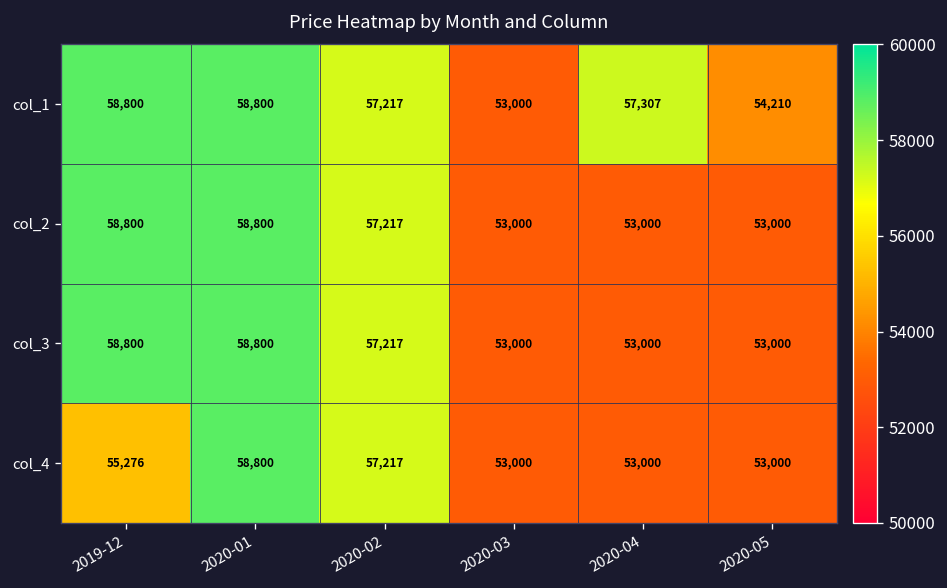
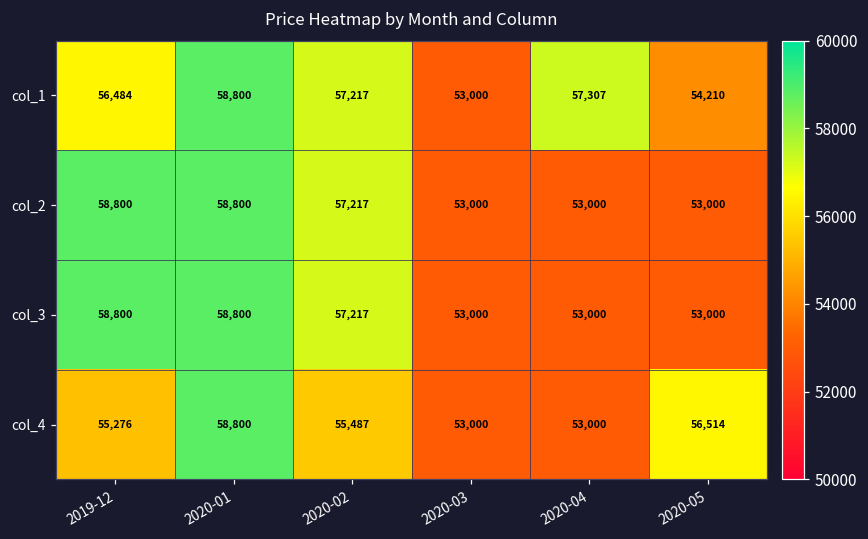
  {
    "col_1": {
-     "2019-12": "58,800",
+     "2019-12": "56,484",
      "2020-01": "58,800",
      "2020-02": "57,217",
      "2020-03": "53,000",
      "2020-04": "57,307",
      "2020-05": "54,210"
    },
    "col_2": {
      "2019-12": "58,800",
      "2020-01": "58,800",
      "2020-02": "57,217",
      "2020-03": "53,000",
      "2020-04": "53,000",
      "2020-05": "53,000"
    },
    "col_3": {
      "2019-12": "58,800",
      "2020-01": "58,800",
      "2020-02": "57,217",
      "2020-03": "53,000",
      "2020-04": "53,000",
      "2020-05": "53,000"
    },
    "col_4": {
      "2019-12": "55,276",
      "2020-01": "58,800",
-     "2020-02": "57,217",
+     "2020-02": "55,487",
      "2020-03": "53,000",
      "2020-04": "53,000",
-     "2020-05": "53,000"
+     "2020-05": "56,514"
    }
  }
